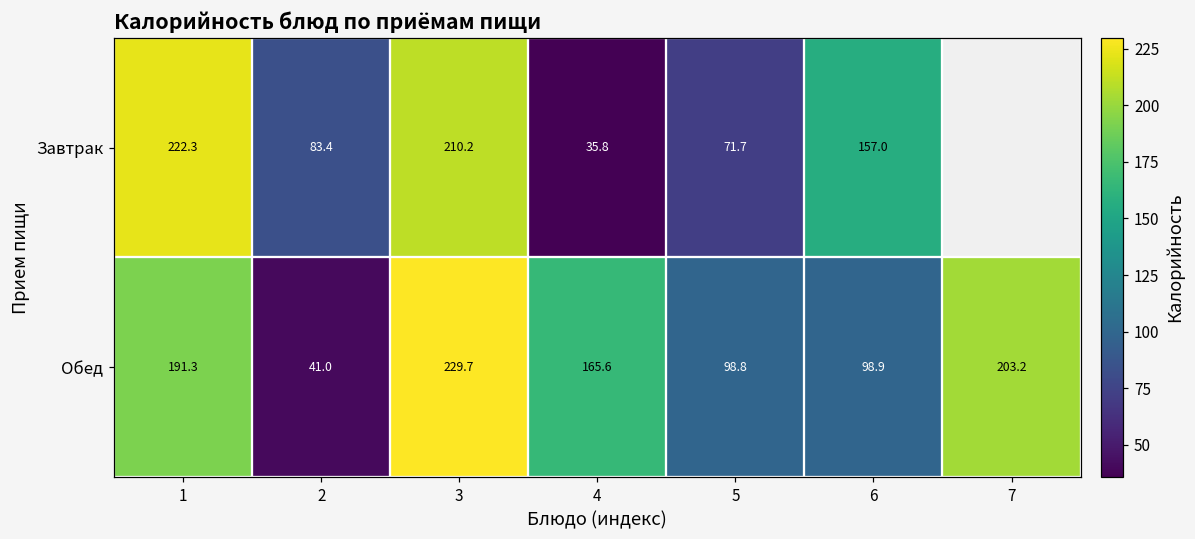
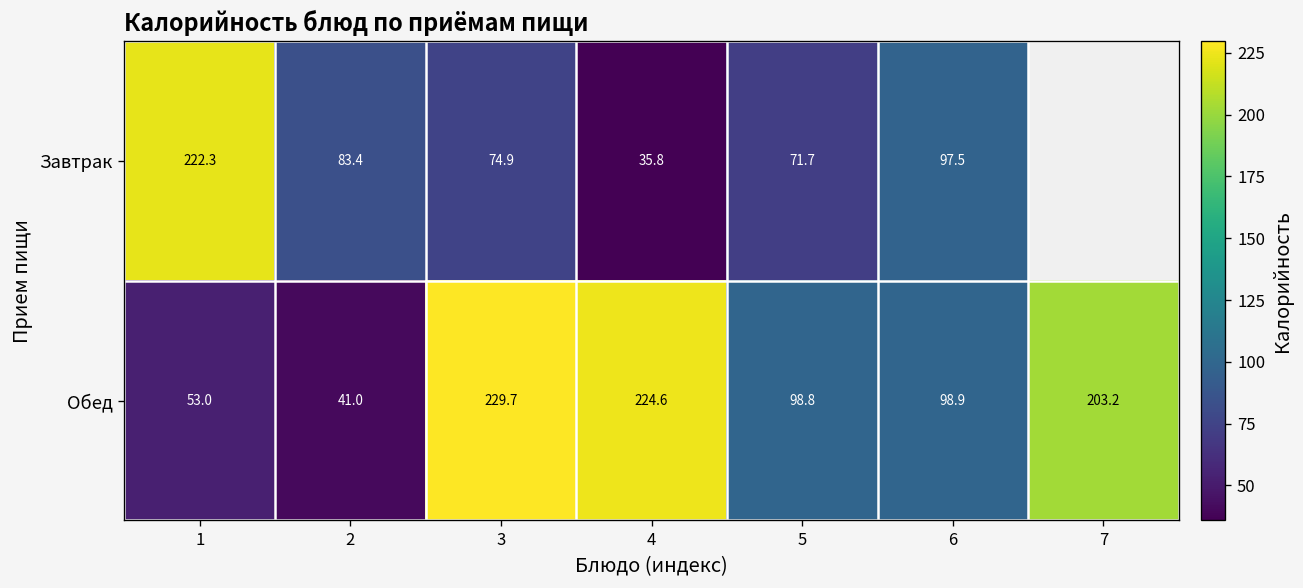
  {
    "Завтрак": {
      "1": 222.3,
      "2": 83.4,
-     "3": 210.2,
+     "3": 74.9,
      "4": 35.8,
      "5": 71.7,
-     "6": 157.0
+     "6": 97.5
    },
    "Обед": {
-     "1": 191.3,
+     "1": 53.0,
      "2": 41.0,
      "3": 229.7,
-     "4": 165.6,
+     "4": 224.6,
      "5": 98.8,
      "6": 98.9,
      "7": 203.2
    }
  }
